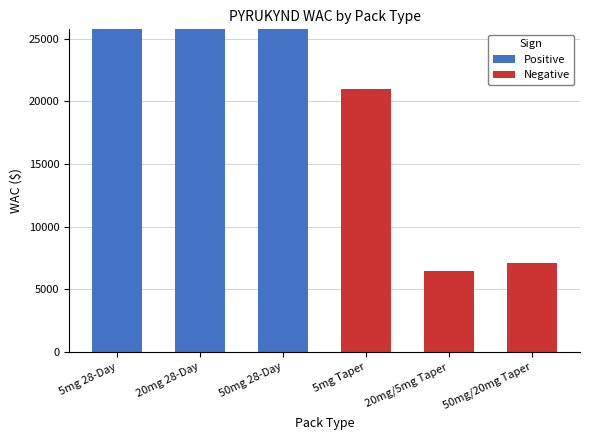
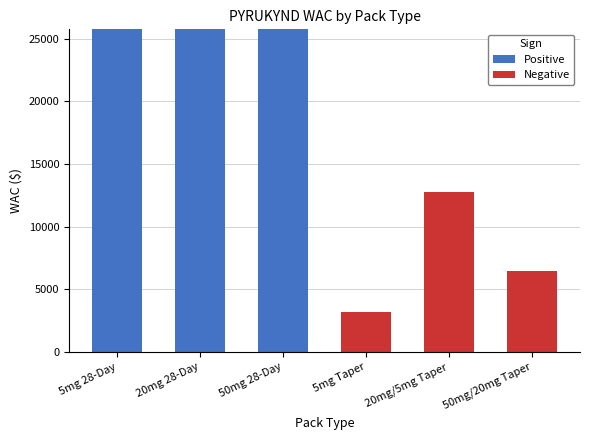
  {
    "Positive": {
      "5mg 28-Day": 25800,
      "20mg 28-Day": 25800,
      "50mg 28-Day": 25800,
      "5mg Taper": 0,
      "20mg/5mg Taper": 0,
      "50mg/20mg Taper": 0
    },
    "Negative": {
-     "5mg Taper": 21000,
-     "20mg/5mg Taper": 6400,
-     "50mg/20mg Taper": 7100
+     "5mg Taper": 3200,
+     "20mg/5mg Taper": 12700,
+     "50mg/20mg Taper": 6400
    }
  }
